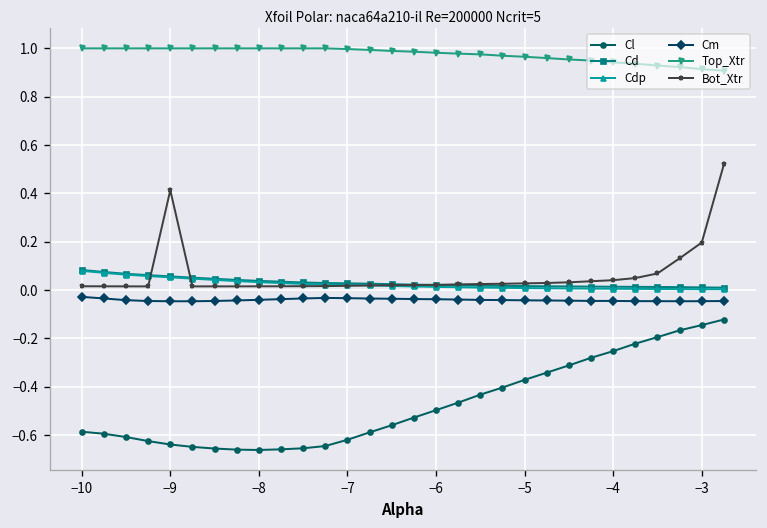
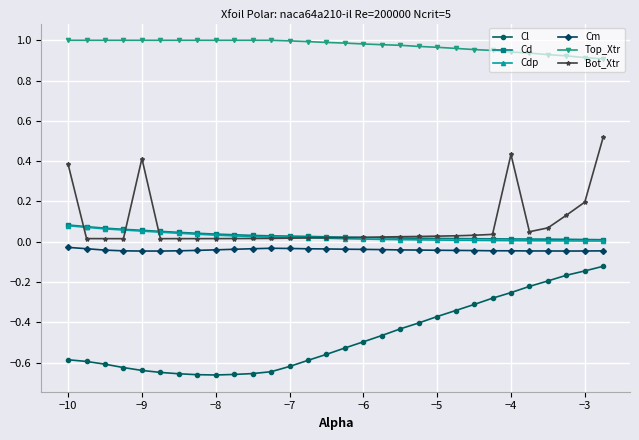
  {
    "Bot_Xtr": {
-     "−10": 0.02,
+     "−10": 0.38,
      "−9": 0.41,
      "−8": 0.02,
-     "−4": 0.04,
+     "−4": 0.43,
      "−3": 0.20
    }
  }
